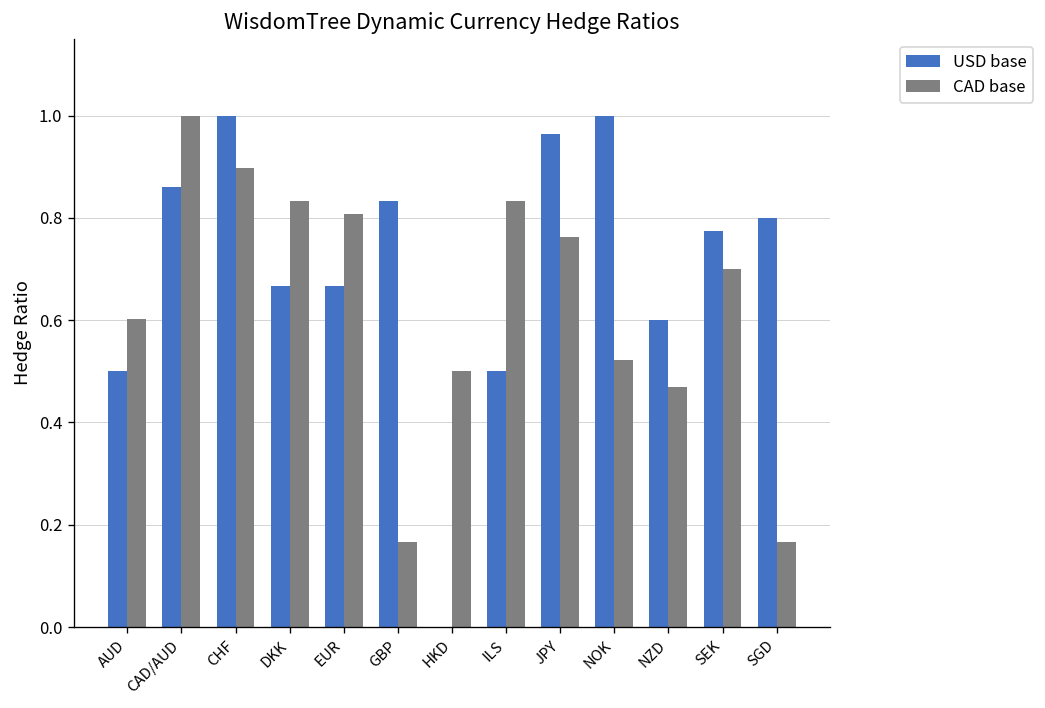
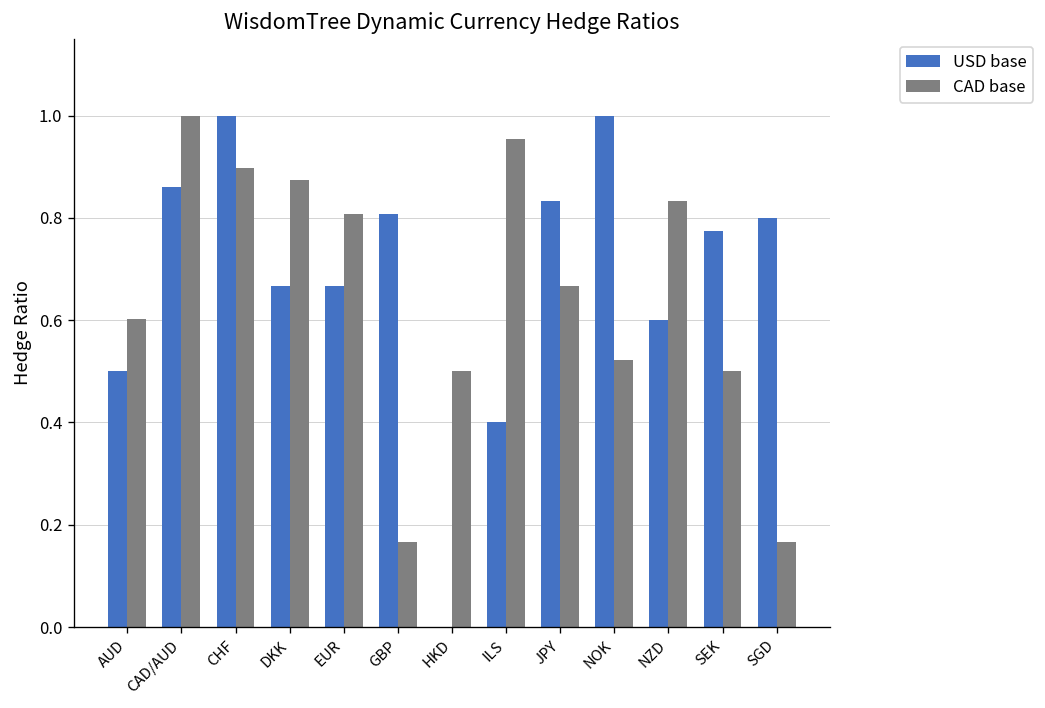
  {
    "USD base": {
      "AUD": 0.50,
      "CAD/AUD": 0.86,
      "CHF": 1.00,
      "DKK": 0.67,
      "EUR": 0.67,
-     "GBP": 0.83,
+     "GBP": 0.81,
      "HKD": 0.00,
-     "ILS": 0.5,
-     "JPY": 0.96,
+     "ILS": 0.4,
+     "JPY": 0.83,
      "NOK": 1.00,
      "NZD": 0.60,
      "SEK": 0.77,
      "SGD": 0.80
    },
    "CAD base": {
      "AUD": 0.60,
      "CAD/AUD": 1.00,
      "CHF": 0.90,
-     "DKK": 0.83,
+     "DKK": 0.87,
      "EUR": 0.81,
      "GBP": 0.17,
      "HKD": 0.50,
-     "ILS": 0.83,
-     "JPY": 0.76,
+     "ILS": 0.95,
+     "JPY": 0.67,
      "NOK": 0.52,
-     "NZD": 0.47,
-     "SEK": 0.7,
+     "NZD": 0.83,
+     "SEK": 0.5,
      "SGD": 0.17
    }
  }
